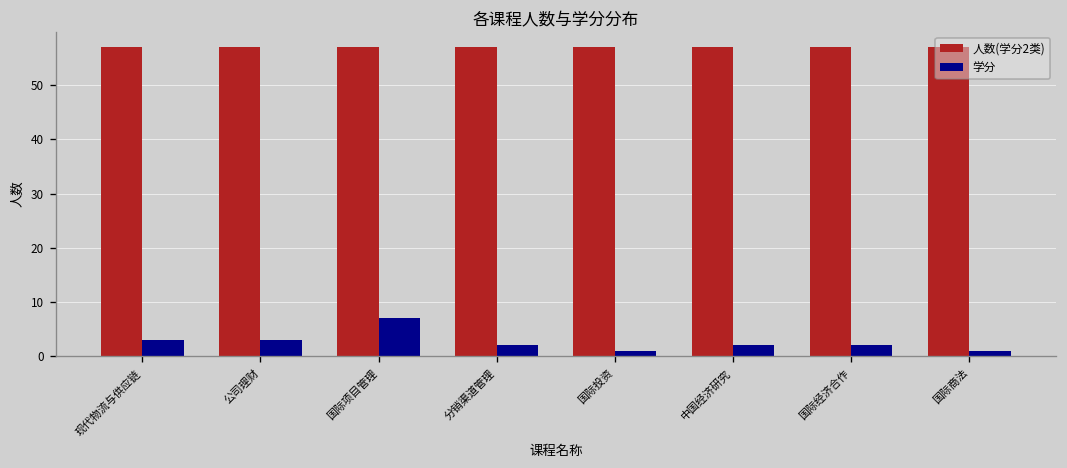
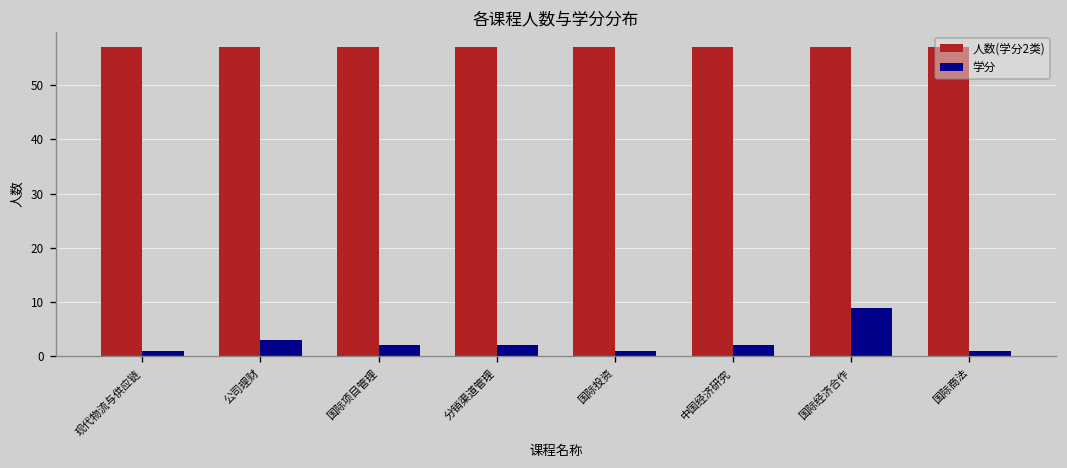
  {
    "人数(学分2类)": {
      "现代物流与供应链": 57,
      "公司理财": 57,
      "国际项目管理": 57,
      "分销渠道管理": 57,
      "国际投资": 57,
      "中国经济研究": 57,
      "国际经济合作": 57
    },
    "学分": {
-     "现代物流与供应链": 3,
+     "现代物流与供应链": 1,
      "公司理财": 3,
-     "国际项目管理": 7,
+     "国际项目管理": 2,
      "分销渠道管理": 2,
      "国际投资": 1,
      "中国经济研究": 2,
-     "国际经济合作": 2,
+     "国际经济合作": 9,
      "国际商法": 1
    }
  }
